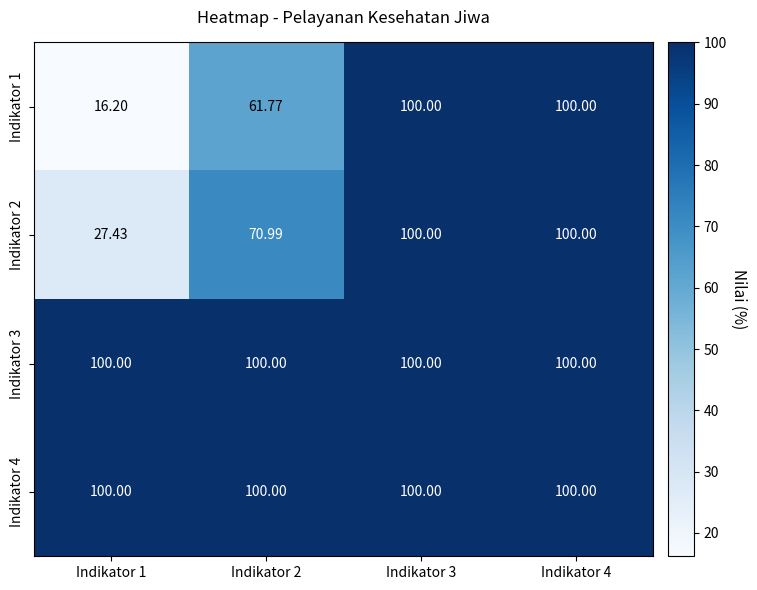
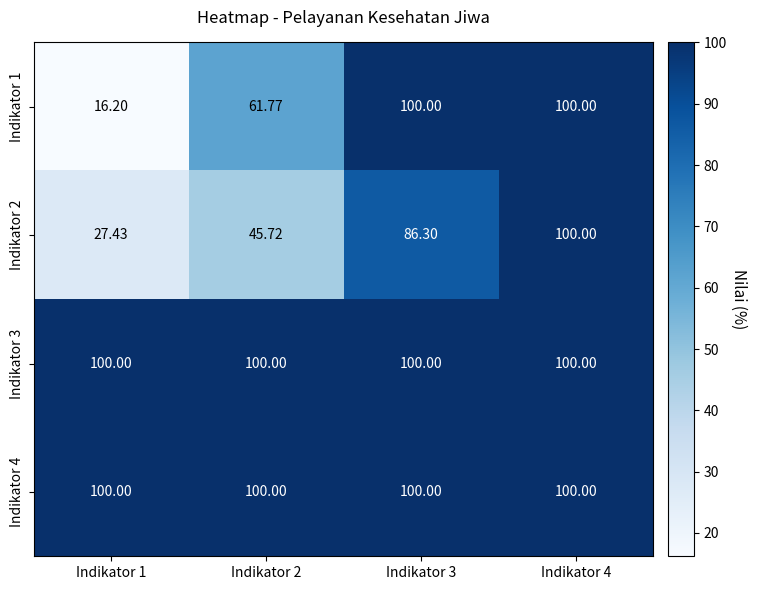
  {
    "Indikator 1": {
      "Indikator 1": 16.20,
      "Indikator 2": 61.77,
      "Indikator 3": 100.00,
      "Indikator 4": 100.00
    },
    "Indikator 2": {
      "Indikator 1": 27.43,
-     "Indikator 2": 70.99,
-     "Indikator 3": 100.00,
+     "Indikator 2": 45.72,
+     "Indikator 3": 86.30,
      "Indikator 4": 100.00
    },
    "Indikator 3": {
      "Indikator 1": 100.00,
      "Indikator 2": 100.00,
      "Indikator 3": 100.00,
      "Indikator 4": 100.00
    },
    "Indikator 4": {
      "Indikator 1": 100.00,
      "Indikator 2": 100.00,
      "Indikator 3": 100.00,
      "Indikator 4": 100.00
    }
  }
